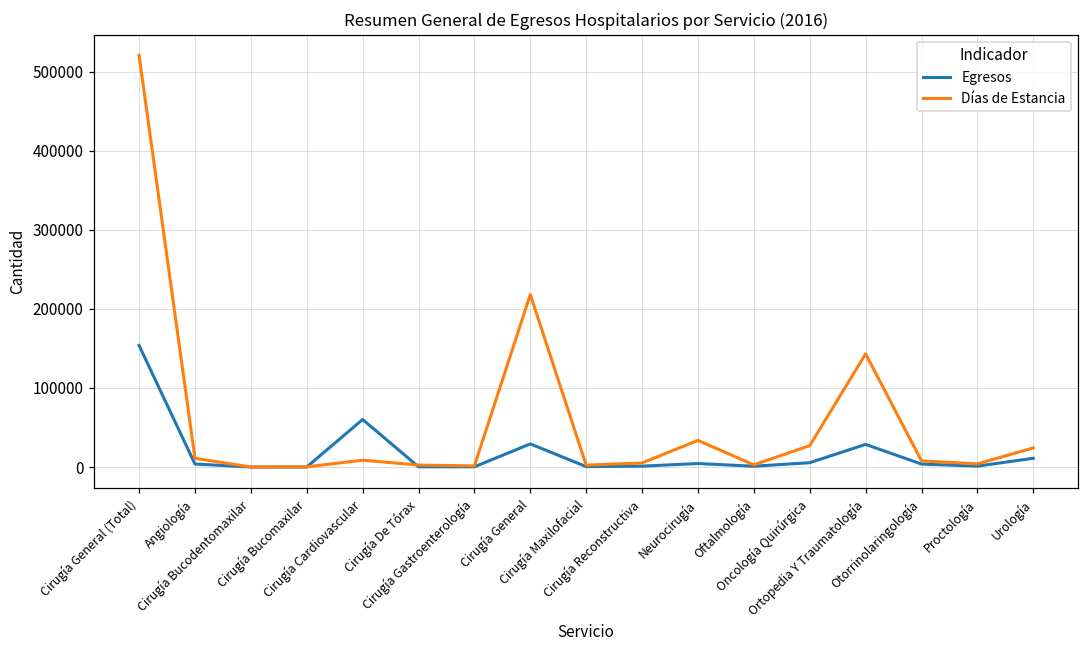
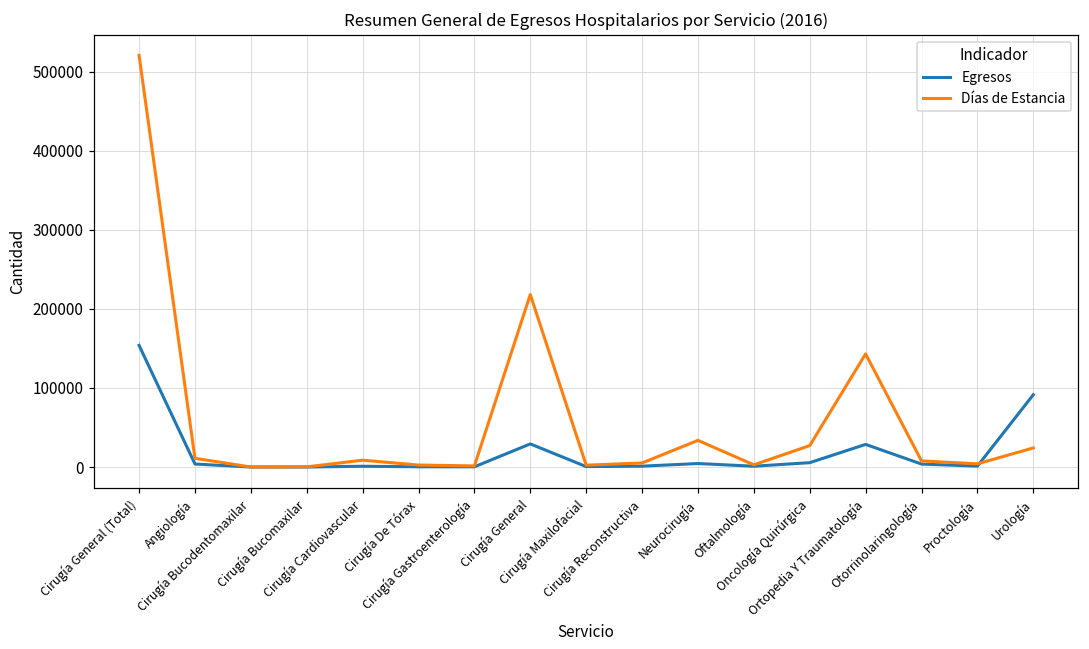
  {
    "Egresos": {
      "Cirugía General (Total)": 150000,
      "Angiología": 0,
-     "Cirugía Cardiovascular": 60000,
+     "Cirugía Cardiovascular": 0,
      "Cirugía General": 30000,
      "Cirugía Reconstructiva": 0,
      "Neurocirugía": 0,
      "Oncología Quirúrgica": 10000,
      "Ortopedia Y Traumatología": 30000,
      "Otorrinolaringología": 0,
-     "Urología": 10000
+     "Urología": 90000
    },
    "Días de Estancia": {
      "Cirugía General (Total)": 520000,
      "Angiología": 10000,
      "Cirugía Cardiovascular": 10000,
      "Cirugía General": 220000,
      "Cirugía Reconstructiva": 10000,
      "Neurocirugía": 30000,
      "Oncología Quirúrgica": 30000,
      "Ortopedia Y Traumatología": 140000,
      "Otorrinolaringología": 10000,
      "Urología": 20000
    }
  }
